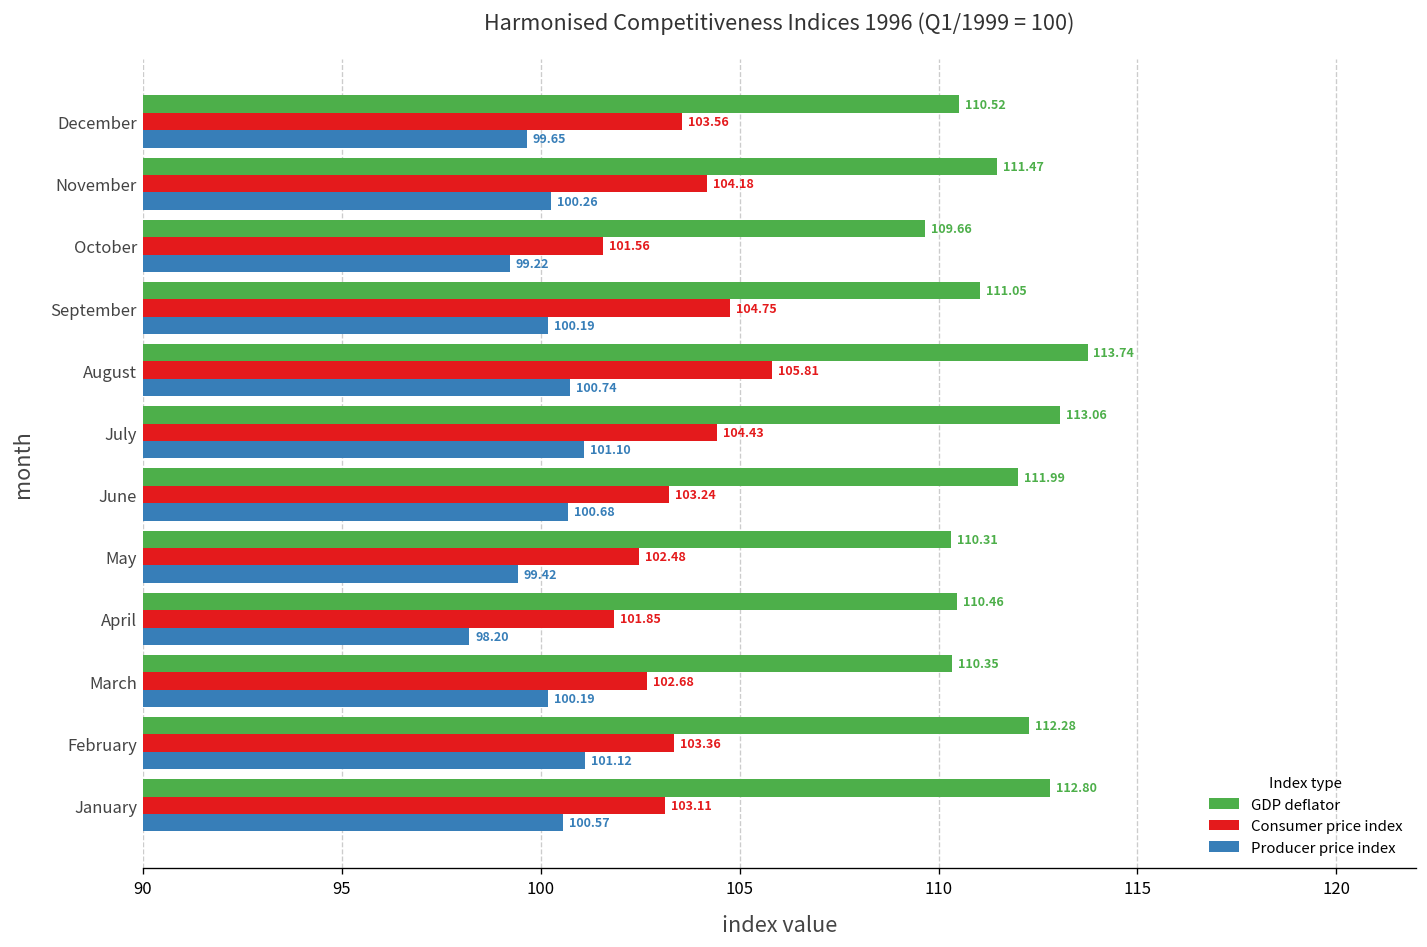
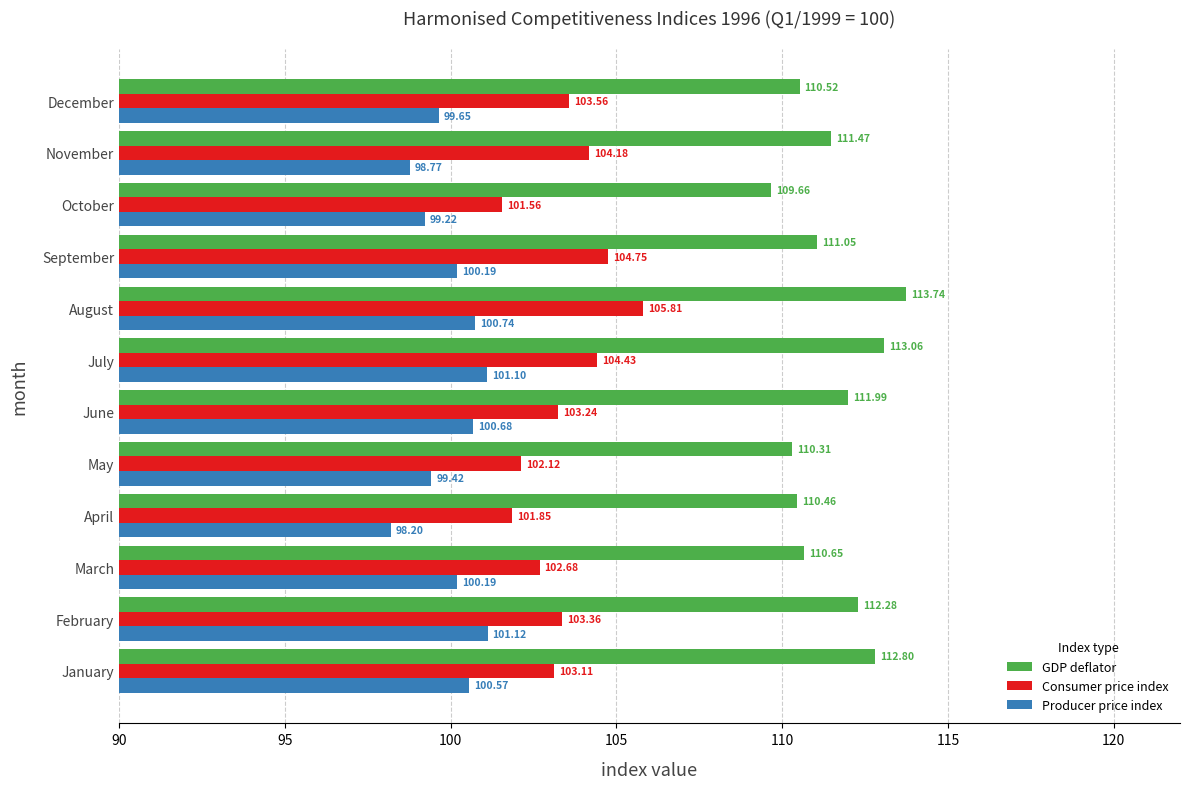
  {
    "GDP deflator": {
      "December": 110.52,
      "November": 111.47,
      "October": 109.66,
      "September": 111.05,
      "August": 113.74,
      "July": 113.06,
      "June": 111.99,
      "May": 110.31,
      "April": 110.46,
-     "March": 110.35,
+     "March": 110.65,
      "February": 112.28,
      "January": 112.80
    },
    "Consumer price index": {
      "December": 103.56,
      "November": 104.18,
      "October": 101.56,
      "September": 104.75,
      "August": 105.81,
      "July": 104.43,
      "June": 103.24,
-     "May": 102.48,
+     "May": 102.12,
      "April": 101.85,
      "March": 102.68,
      "February": 103.36,
      "January": 103.11
    },
    "Producer price index": {
      "December": 99.65,
-     "November": 100.26,
+     "November": 98.77,
      "October": 99.22,
      "September": 100.19,
      "August": 100.74,
      "July": 101.10,
      "June": 100.68,
      "May": 99.42,
      "April": 98.20,
      "March": 100.19,
      "February": 101.12,
      "January": 100.57
    }
  }
